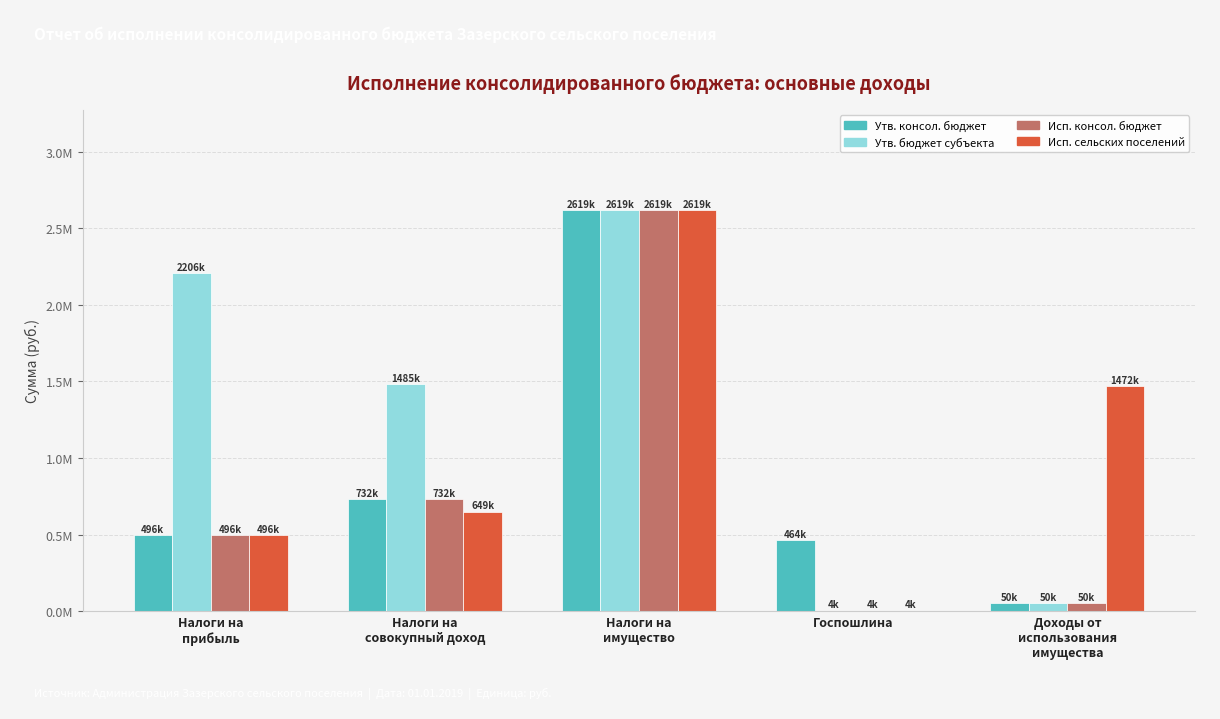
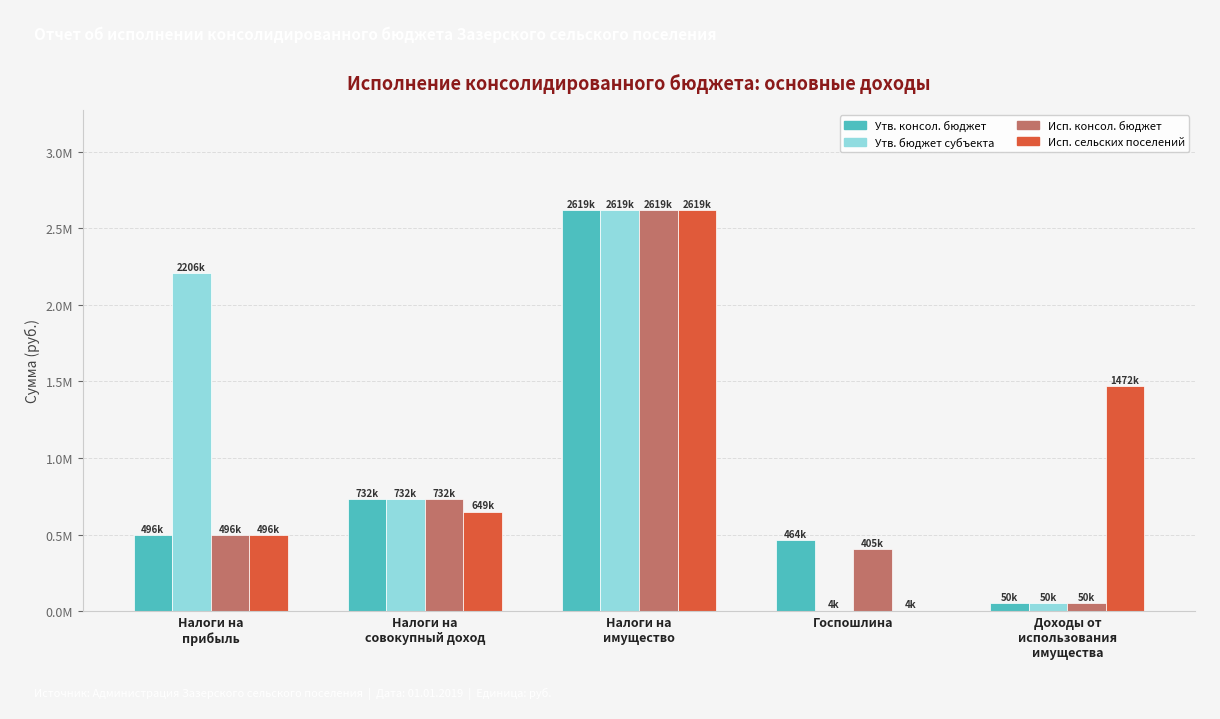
  {
    "Утв. консол. бюджет": {
      "Налоги на прибыль": "496k",
      "Налоги на совокупный доход": "732k",
      "Налоги на имущество": "2619k",
      "Госпошлина": "464k",
      "Доходы от использования имущества": "50k"
    },
    "Утв. бюджет субъекта": {
      "Налоги на прибыль": "2206k",
-     "Налоги на совокупный доход": "1485k",
+     "Налоги на совокупный доход": "732k",
      "Налоги на имущество": "2619k",
      "Госпошлина": "4k",
      "Доходы от использования имущества": "50k"
    },
    "Исп. консол. бюджет": {
      "Налоги на прибыль": "496k",
      "Налоги на совокупный доход": "732k",
      "Налоги на имущество": "2619k",
-     "Госпошлина": "4k",
+     "Госпошлина": "405k",
      "Доходы от использования имущества": "50k"
    },
    "Исп. сельских поселений": {
      "Налоги на прибыль": "496k",
      "Налоги на совокупный доход": "649k",
      "Налоги на имущество": "2619k",
      "Госпошлина": "4k",
      "Доходы от использования имущества": "1472k"
    }
  }
